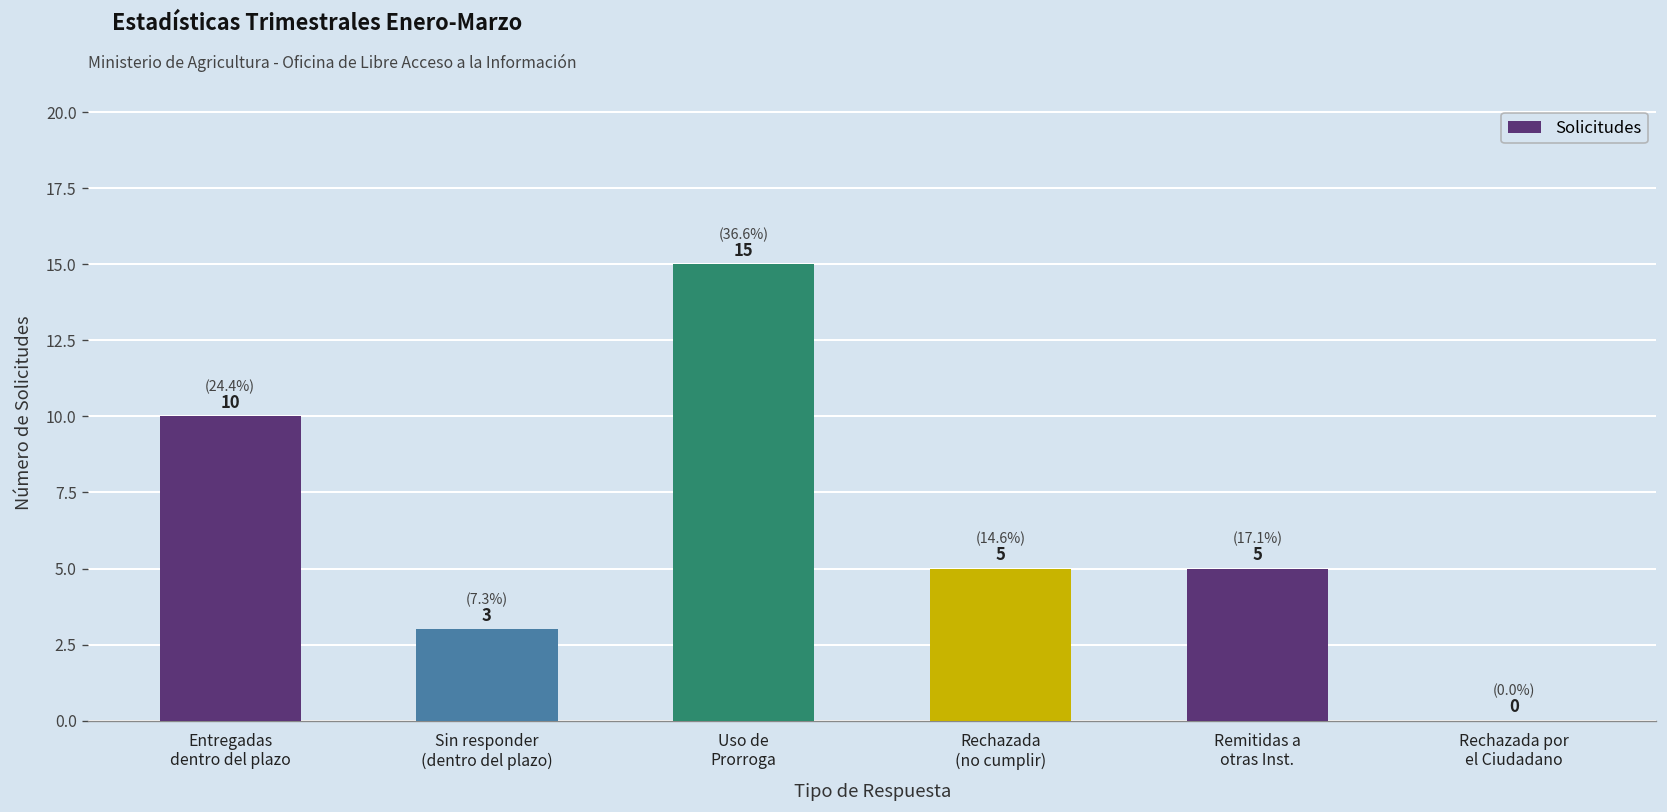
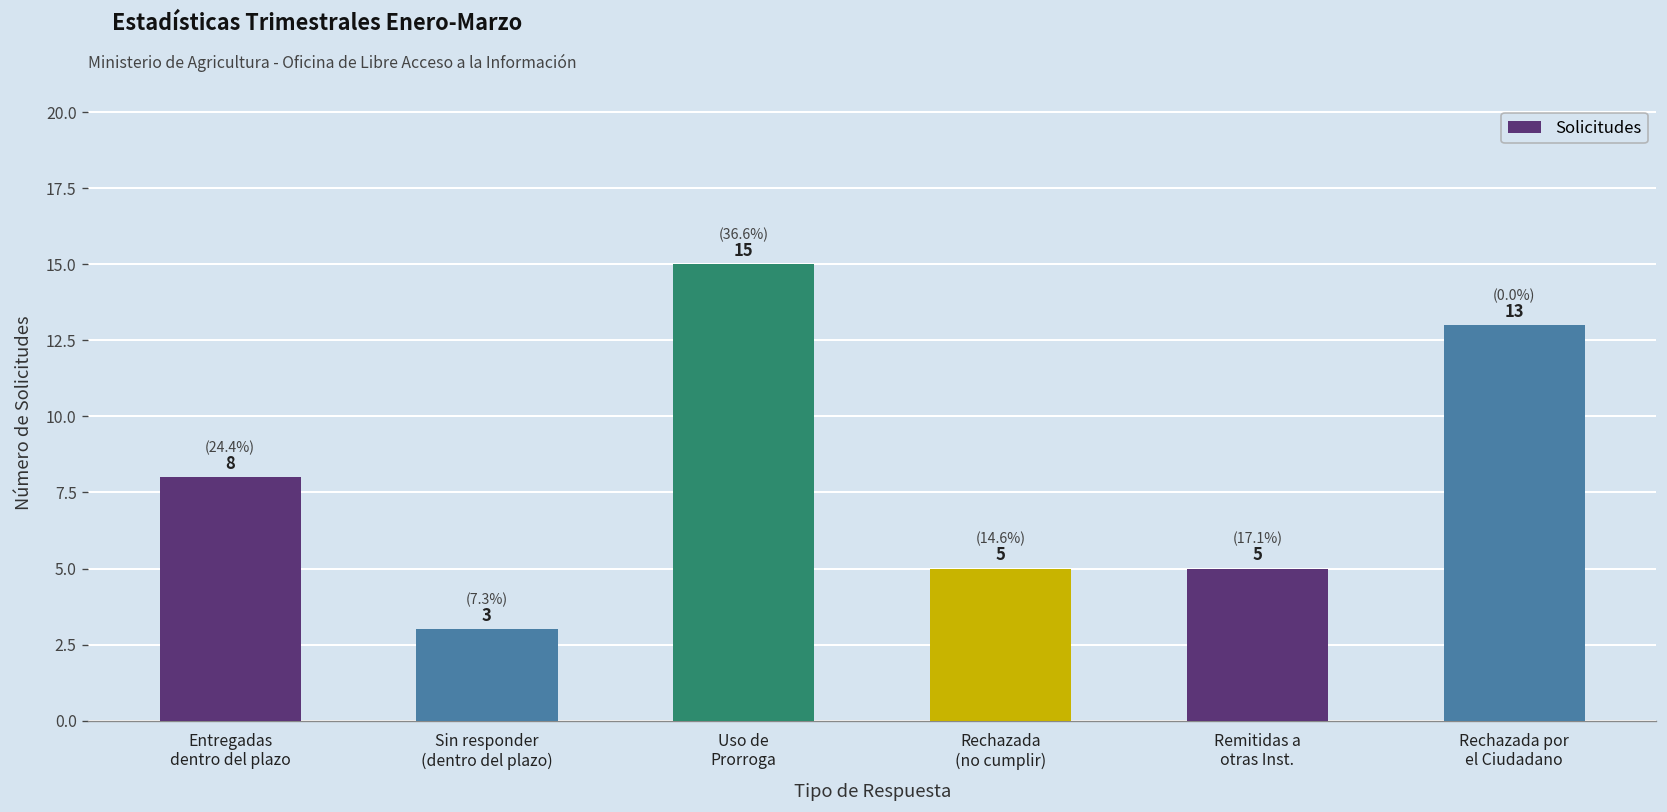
  {
-   "Entregadas dentro del plazo": 10,
+   "Entregadas dentro del plazo": 8,
    "Sin responder (dentro del plazo)": 3,
    "Uso de Prorroga": 15,
    "Rechazada (no cumplir)": 5,
    "Remitidas a otras Inst.": 5,
-   "Rechazada por el Ciudadano": 0
+   "Rechazada por el Ciudadano": 13
  }
